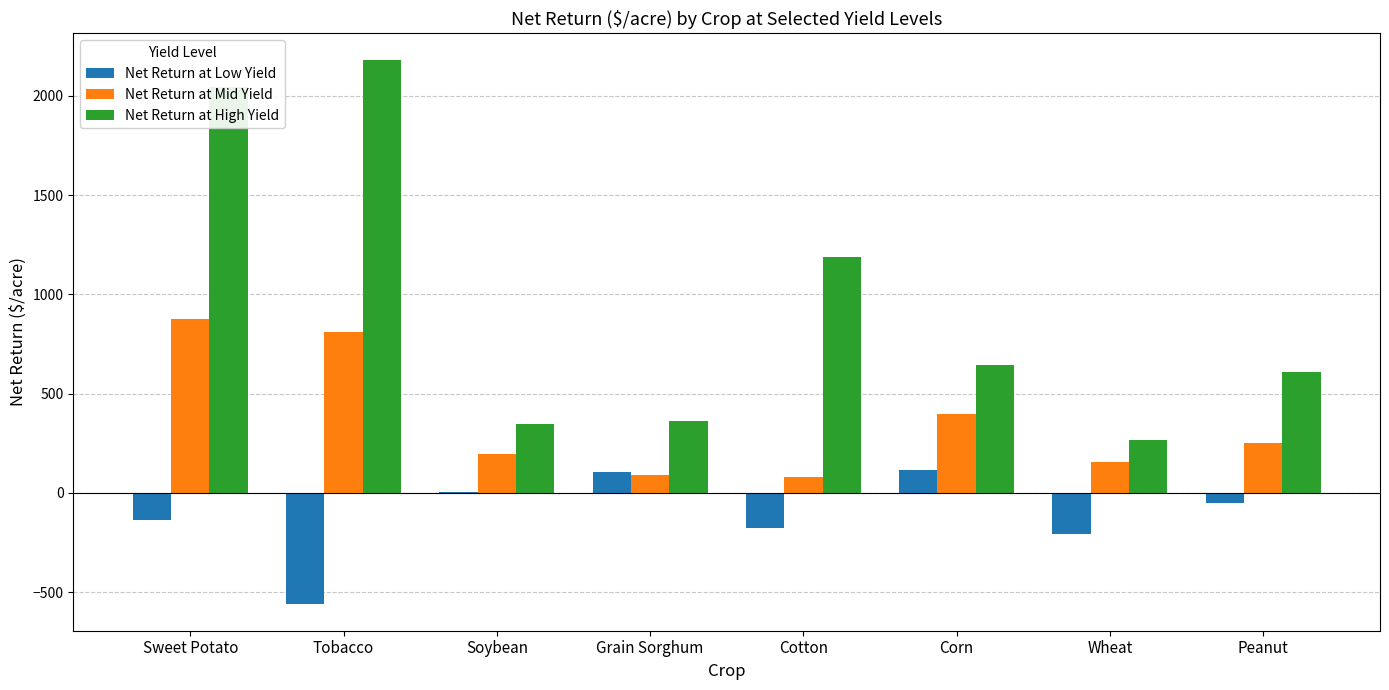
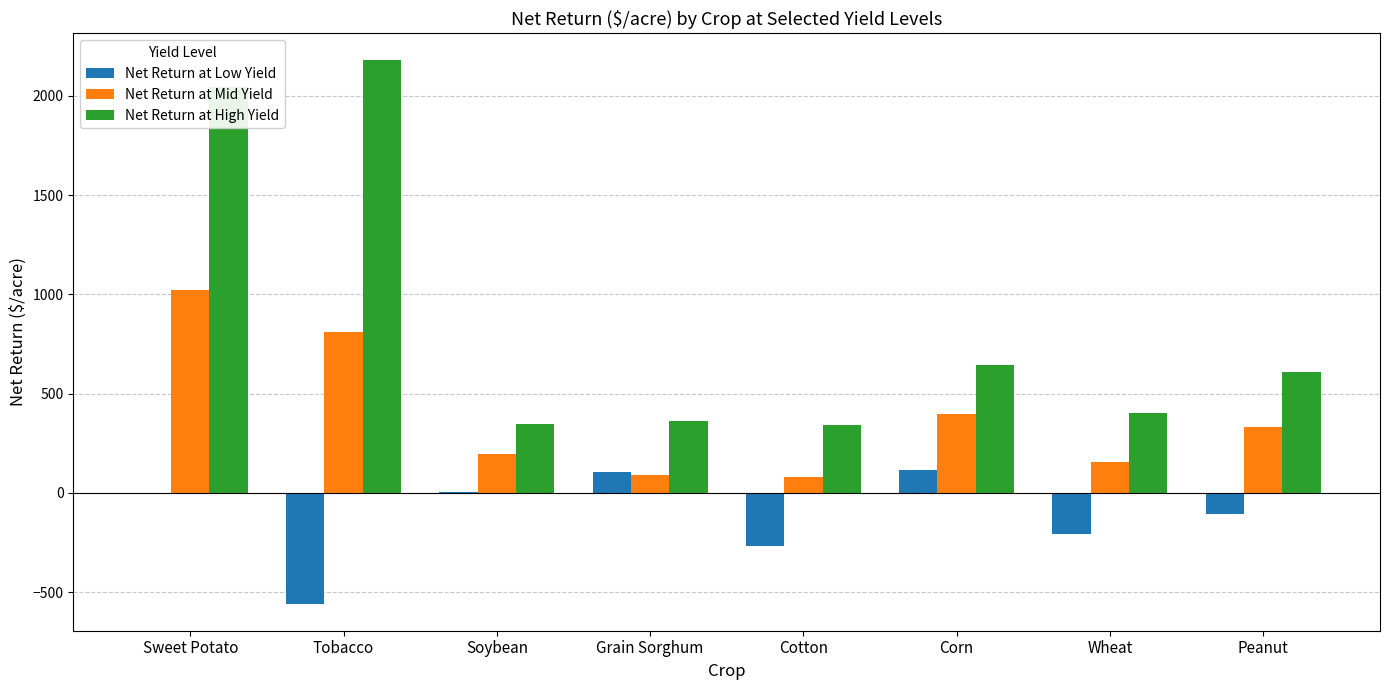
  {
    "Net Return at Low Yield": {
-     "Sweet Potato": -140,
+     "Sweet Potato": -10,
      "Tobacco": -560,
      "Grain Sorghum": 110,
-     "Cotton": -180,
+     "Cotton": -270,
      "Corn": 120,
      "Wheat": -210,
-     "Peanut": -50
+     "Peanut": -110
    },
    "Net Return at Mid Yield": {
-     "Sweet Potato": 880,
+     "Sweet Potato": 1020,
      "Tobacco": 810,
      "Soybean": 200,
      "Grain Sorghum": 90,
      "Cotton": 80,
      "Corn": 400,
      "Wheat": 150,
-     "Peanut": 250
+     "Peanut": 330
    },
    "Net Return at High Yield": {
      "Tobacco": 2180,
      "Soybean": 350,
      "Grain Sorghum": 360,
-     "Cotton": 1190,
+     "Cotton": 340,
      "Corn": 640,
-     "Wheat": 270,
+     "Wheat": 400,
      "Peanut": 610
    }
  }
